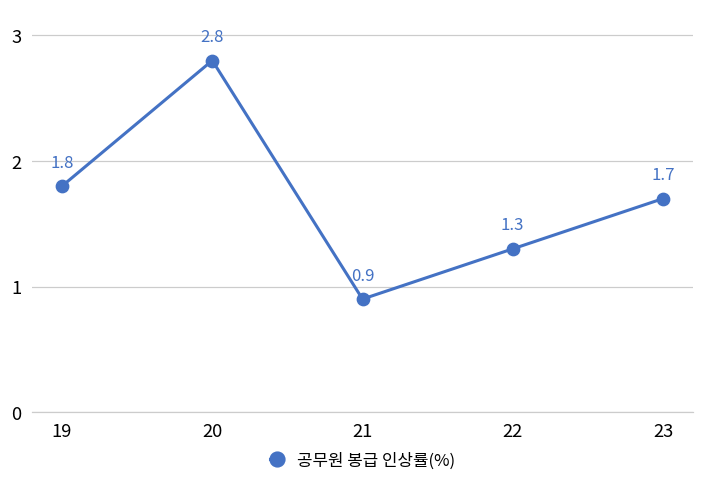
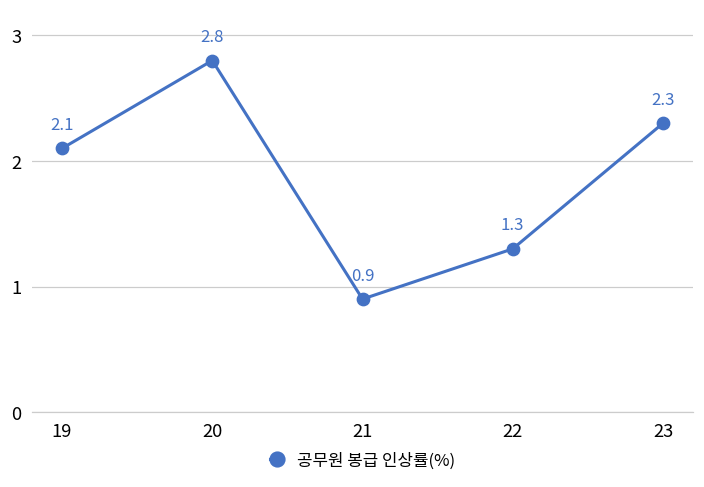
  {
-   "19": 1.8,
+   "19": 2.1,
    "20": 2.8,
    "21": 0.9,
    "22": 1.3,
-   "23": 1.7
+   "23": 2.3
  }
